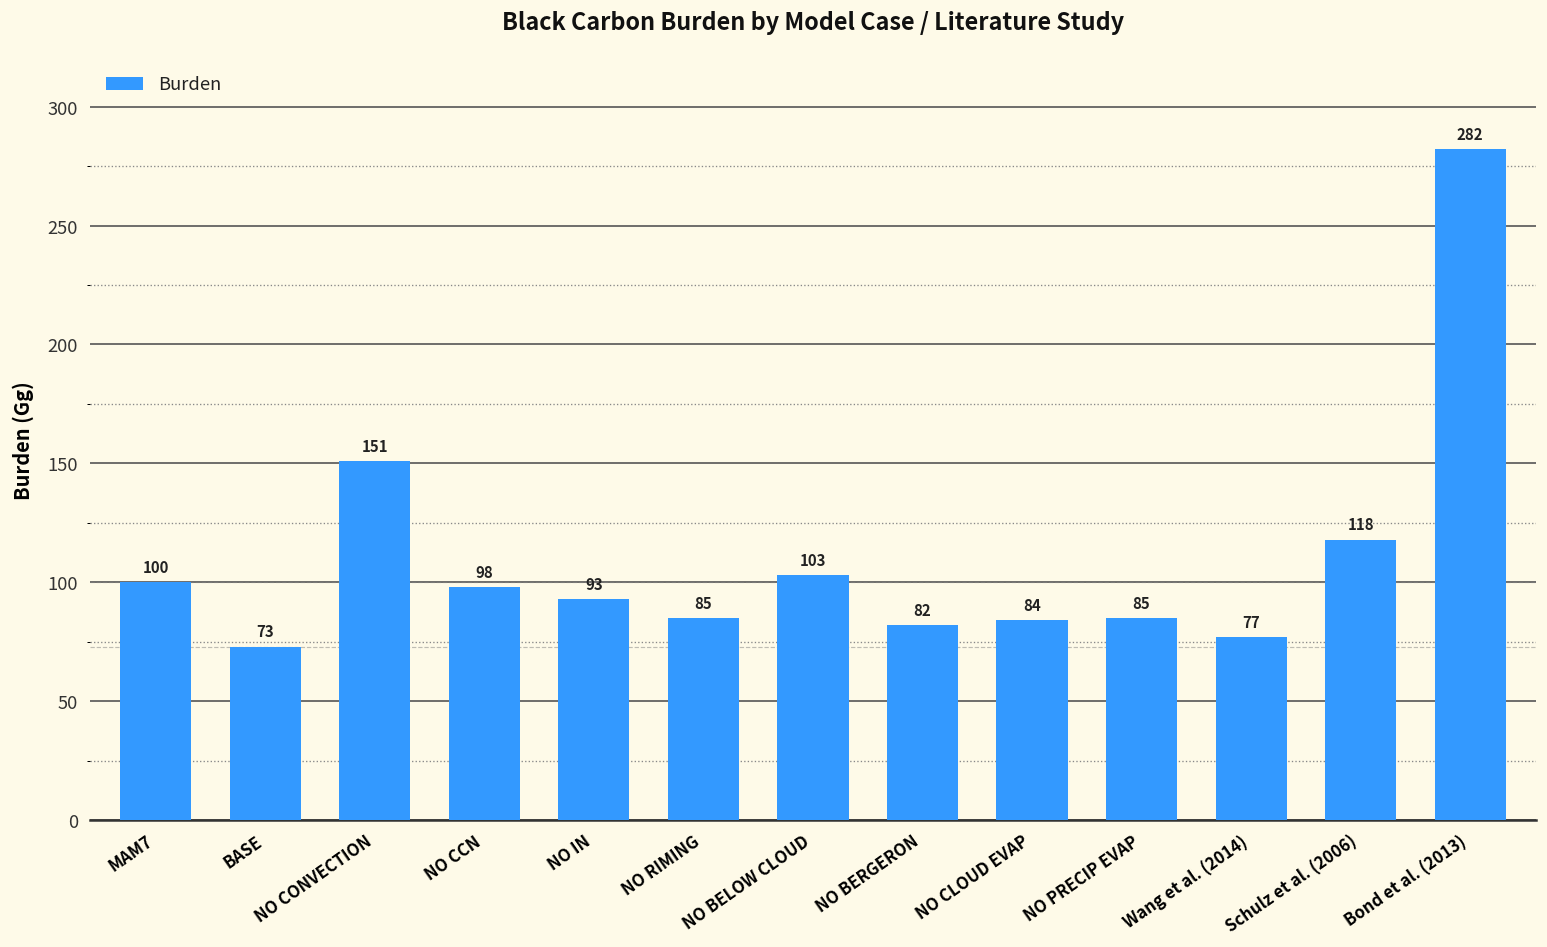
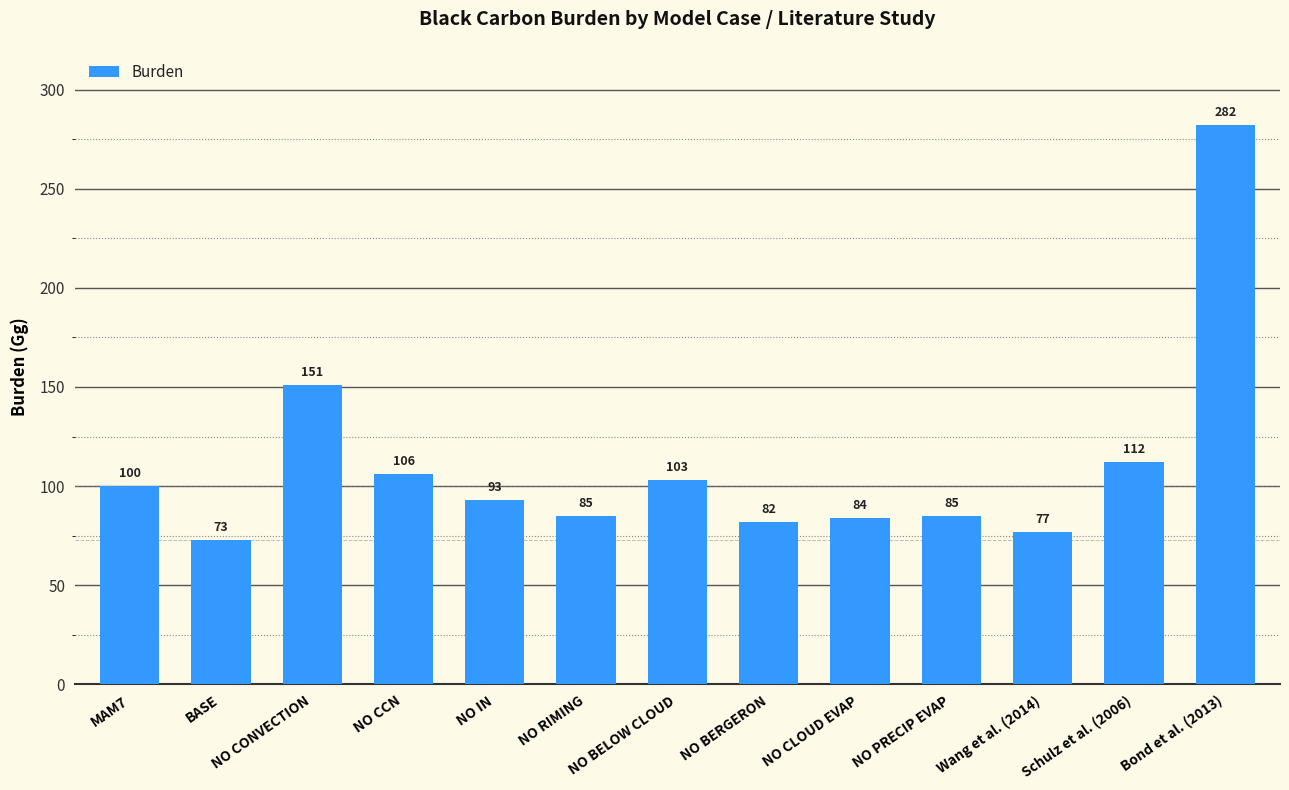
  {
    "MAM7": 100,
    "BASE": 73,
    "NO CONVECTION": 151,
-   "NO CCN": 98,
+   "NO CCN": 106,
    "NO IN": 93,
    "NO RIMING": 85,
    "NO BELOW CLOUD": 103,
    "NO BERGERON": 82,
    "NO CLOUD EVAP": 84,
    "NO PRECIP EVAP": 85,
    "Wang et al. (2014)": 77,
-   "Schulz et al. (2006)": 118,
+   "Schulz et al. (2006)": 112,
    "Bond et al. (2013)": 282
  }
